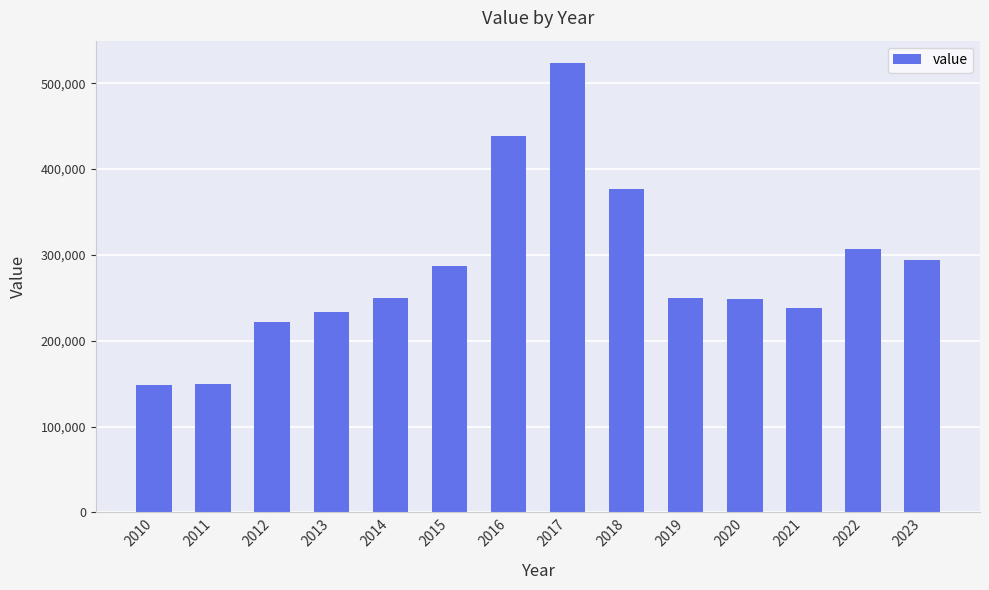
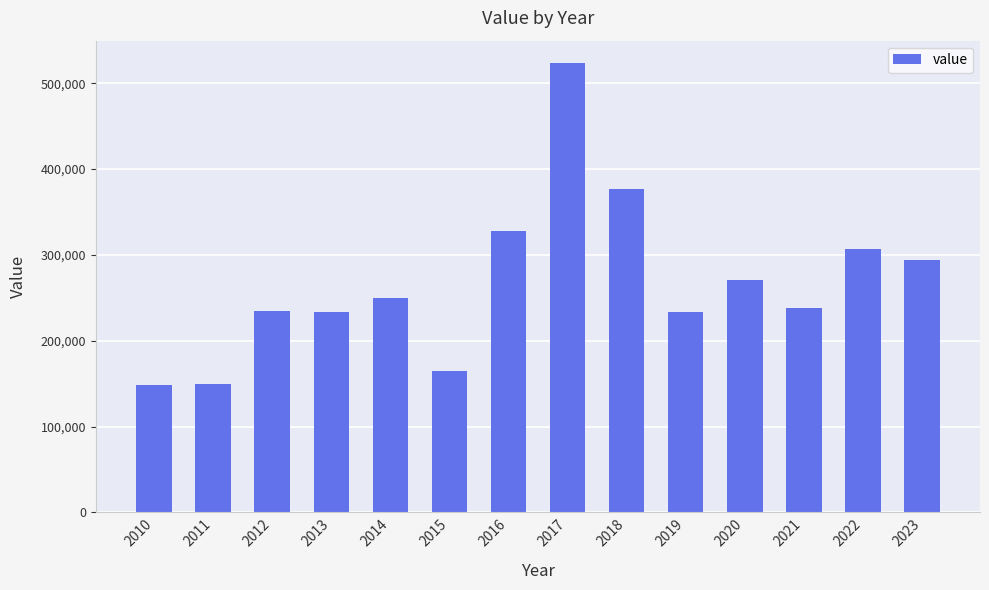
  {
    "2010": "150,000",
    "2011": "150,000",
-   "2012": "220,000",
+   "2012": "230,000",
    "2013": "230,000",
    "2014": "250,000",
-   "2015": "290,000",
-   "2016": "440,000",
+   "2015": "170,000",
+   "2016": "330,000",
    "2017": "520,000",
    "2018": "380,000",
-   "2019": "250,000",
-   "2020": "250,000",
+   "2019": "230,000",
+   "2020": "270,000",
    "2021": "240,000",
    "2022": "310,000",
    "2023": "290,000"
  }
